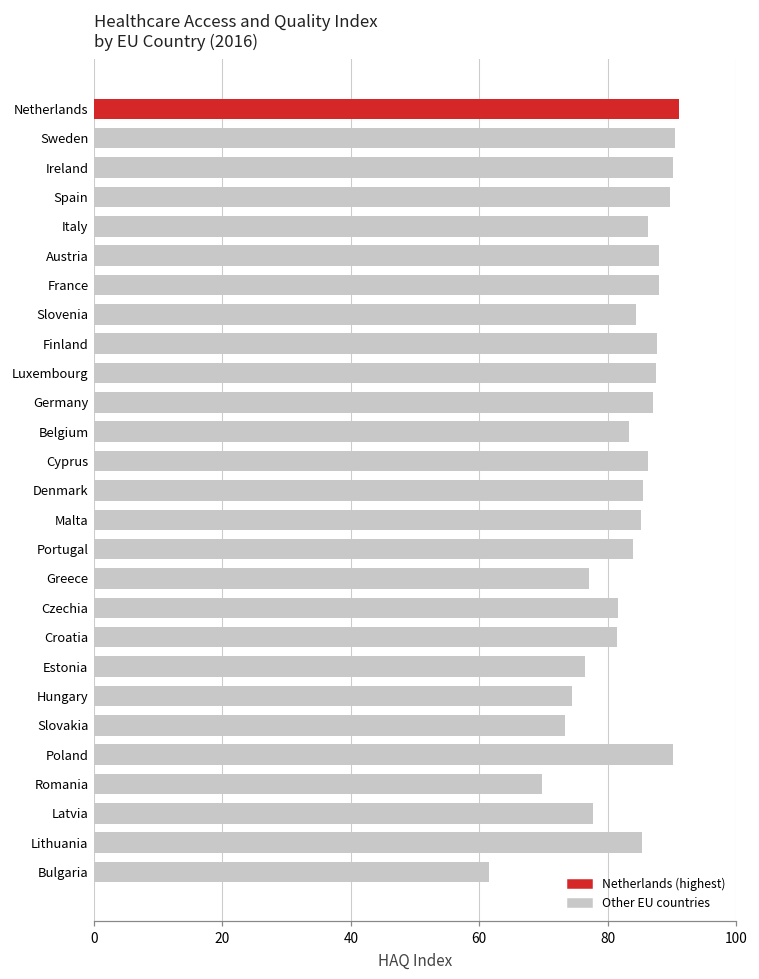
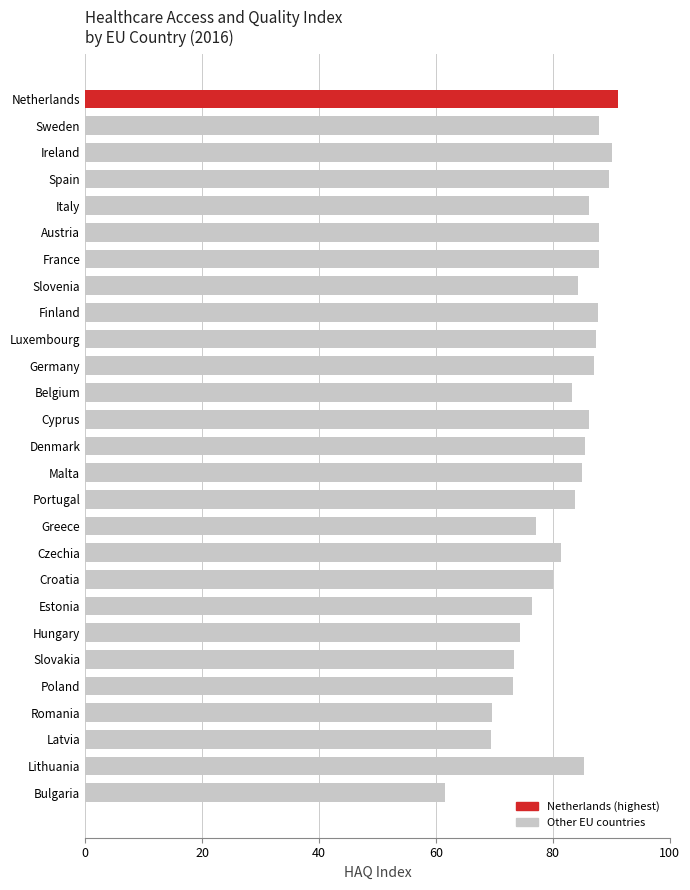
  {
    "Netherlands": 91,
-   "Sweden": 90,
+   "Sweden": 88,
    "Ireland": 90,
    "Spain": 90,
    "Italy": 86,
    "Austria": 88,
    "France": 88,
    "Slovenia": 84,
    "Finland": 88,
    "Luxembourg": 88,
    "Germany": 87,
    "Belgium": 83,
    "Cyprus": 86,
    "Denmark": 86,
    "Malta": 85,
    "Portugal": 84,
    "Greece": 77,
    "Czechia": 82,
-   "Croatia": 81,
+   "Croatia": 80,
    "Estonia": 76,
    "Hungary": 74,
    "Slovakia": 73,
-   "Poland": 90,
+   "Poland": 73,
    "Romania": 70,
-   "Latvia": 78,
+   "Latvia": 70,
    "Lithuania": 85,
    "Bulgaria": 62
  }
